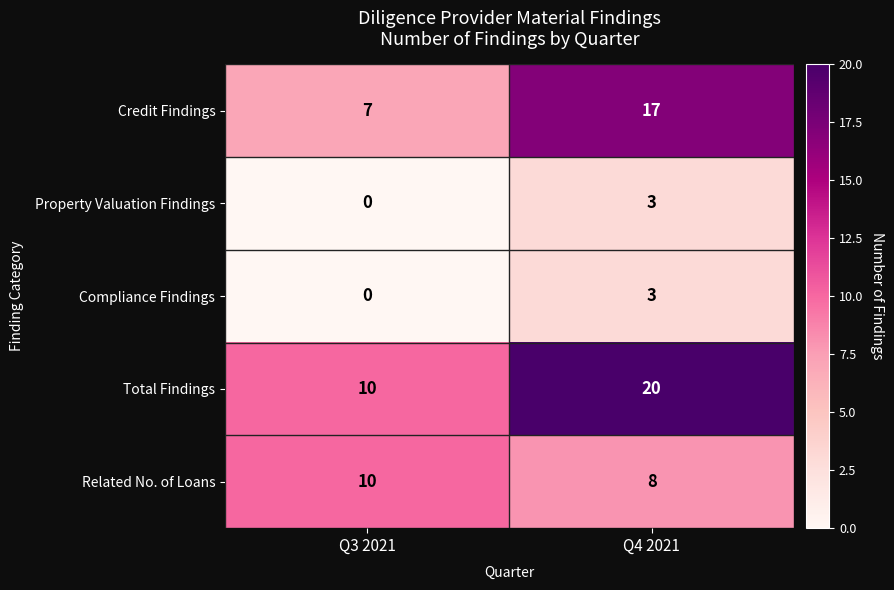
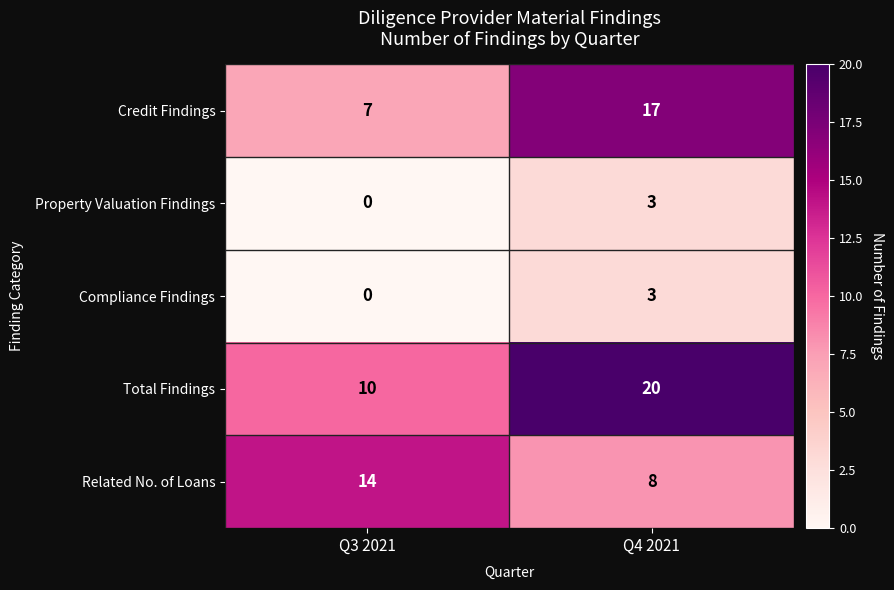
  {
    "Credit Findings": {
      "Q3 2021": 7,
      "Q4 2021": 17
    },
    "Property Valuation Findings": {
      "Q3 2021": 0,
      "Q4 2021": 3
    },
    "Compliance Findings": {
      "Q3 2021": 0,
      "Q4 2021": 3
    },
    "Total Findings": {
      "Q3 2021": 10,
      "Q4 2021": 20
    },
    "Related No. of Loans": {
-     "Q3 2021": 10,
+     "Q3 2021": 14,
      "Q4 2021": 8
    }
  }
